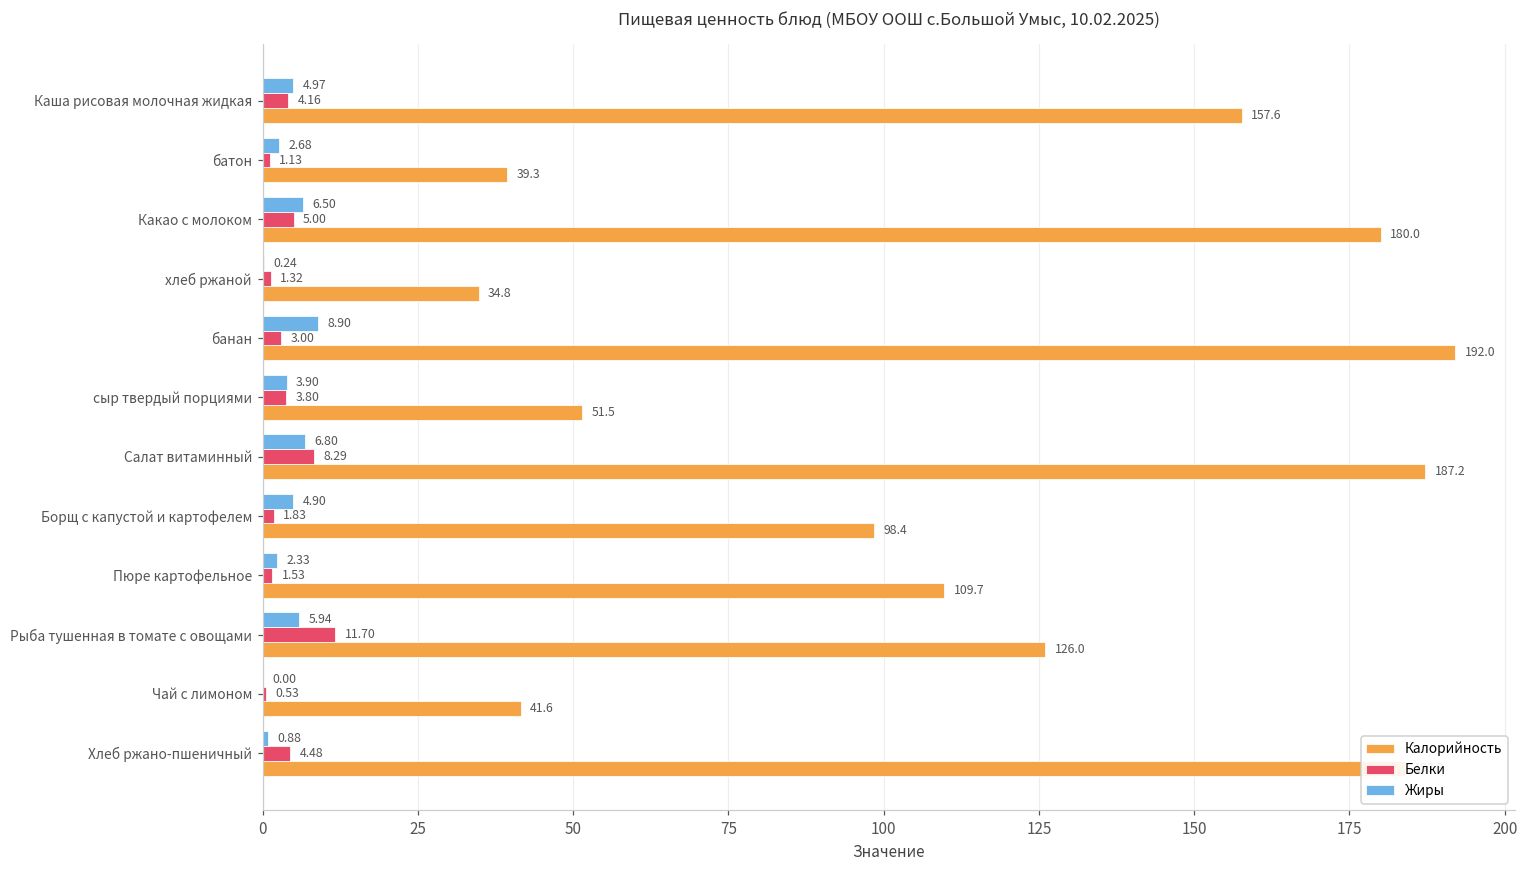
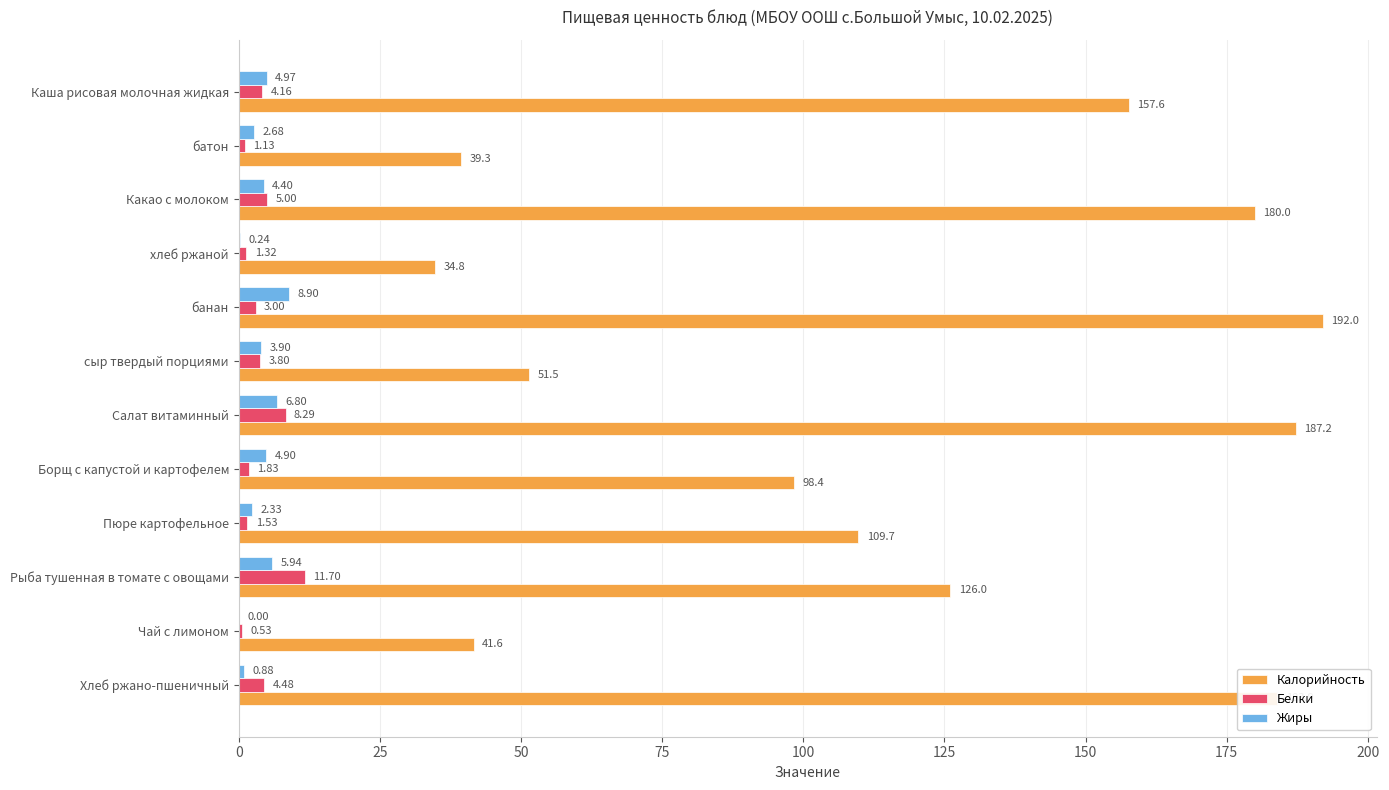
  {
    "Калорийность": {
      "Каша рисовая молочная жидкая": 157.6,
      "батон": 39.3,
      "Какао с молоком": 180.0,
      "хлеб ржаной": 34.8,
      "банан": 192.0,
      "сыр твердый порциями": 51.5,
      "Салат витаминный": 187.2,
      "Борщ с капустой и картофелем": 98.4,
      "Пюре картофельное": 109.7,
      "Рыба тушенная в томате с овощами": 126.0,
      "Чай с лимоном": 41.6
    },
    "Белки": {
      "Каша рисовая молочная жидкая": 4.16,
      "батон": 1.13,
      "Какао с молоком": 5.00,
      "хлеб ржаной": 1.32,
      "банан": 3.00,
      "сыр твердый порциями": 3.80,
      "Салат витаминный": 8.29,
      "Борщ с капустой и картофелем": 1.83,
      "Пюре картофельное": 1.53,
      "Рыба тушенная в томате с овощами": 11.70,
      "Чай с лимоном": 0.53,
      "Хлеб ржано-пшеничный": 4.48
    },
    "Жиры": {
      "Каша рисовая молочная жидкая": 4.97,
      "батон": 2.68,
-     "Какао с молоком": 6.50,
+     "Какао с молоком": 4.40,
      "хлеб ржаной": 0.24,
      "банан": 8.90,
      "сыр твердый порциями": 3.90,
      "Салат витаминный": 6.80,
      "Борщ с капустой и картофелем": 4.90,
      "Пюре картофельное": 2.33,
      "Рыба тушенная в томате с овощами": 5.94,
      "Чай с лимоном": 0.00,
      "Хлеб ржано-пшеничный": 0.88
    }
  }
